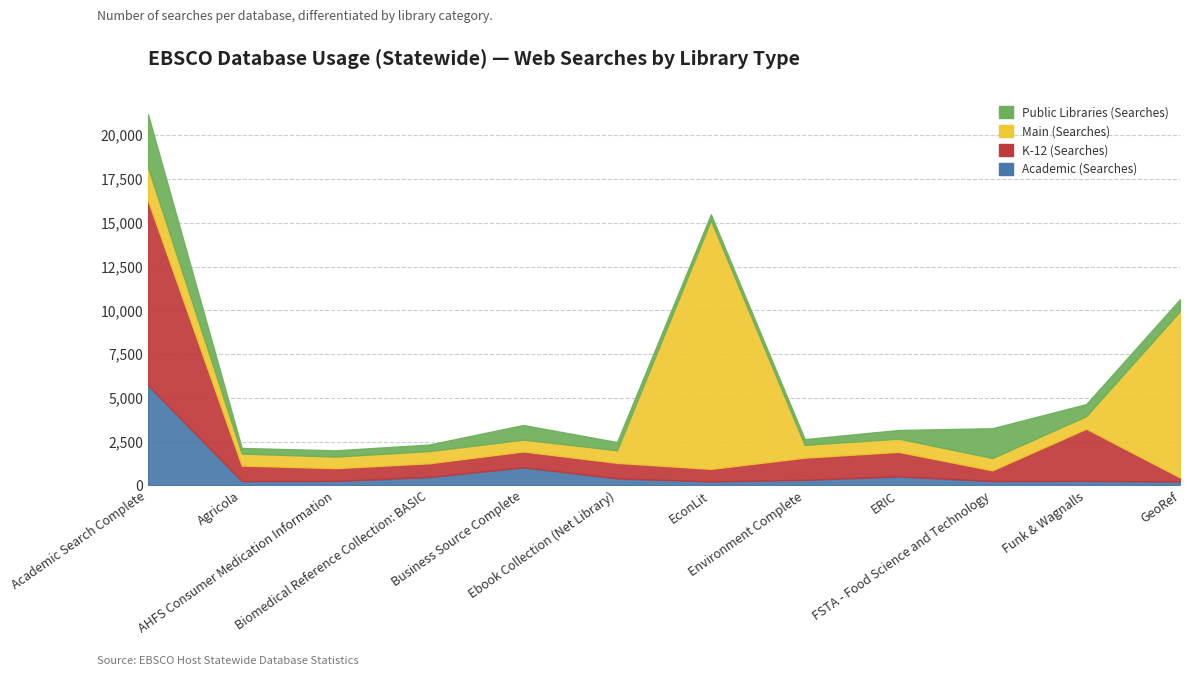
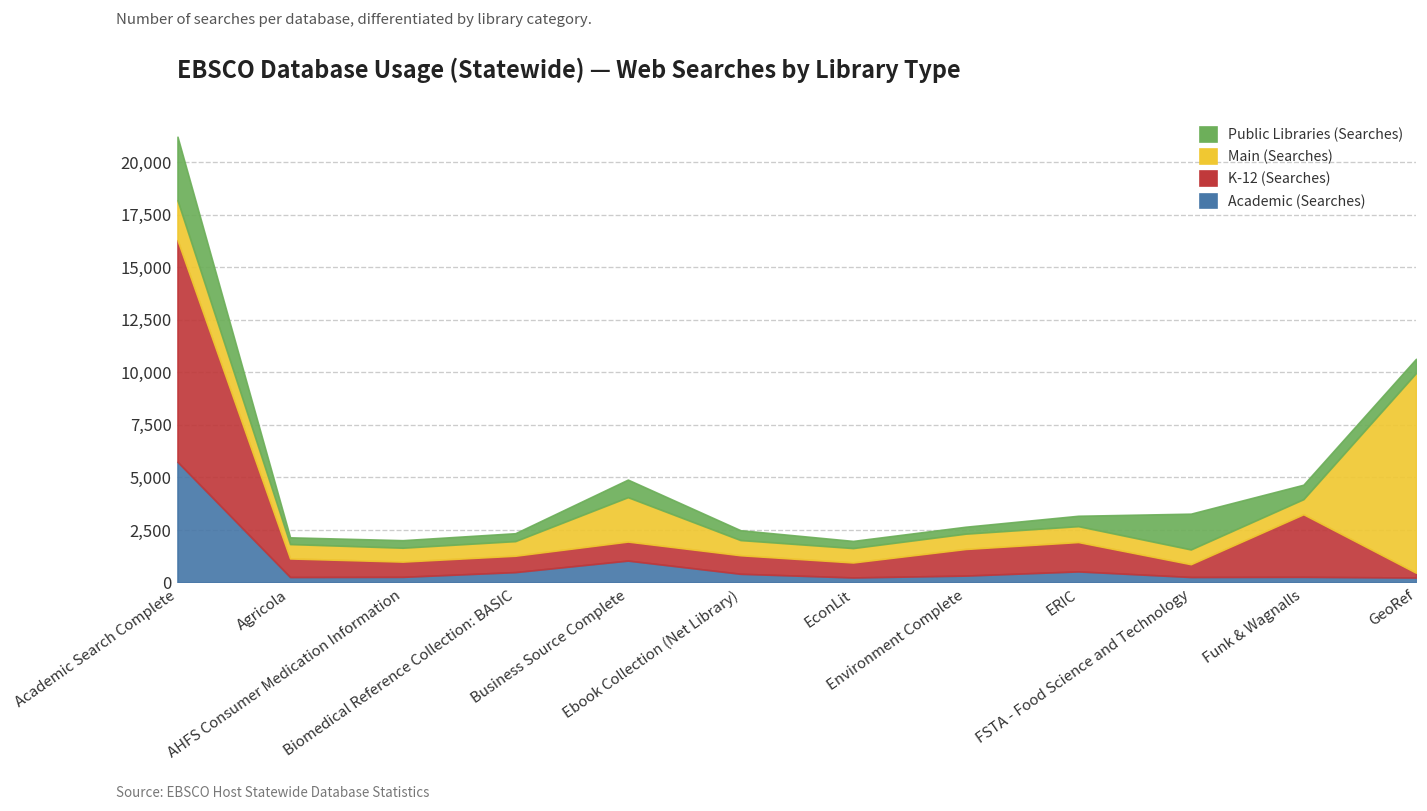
  {
    "Academic (Searches)": {
      "Academic Search Complete": "5,700",
      "Agricola": "300",
      "AHFS Consumer Medication Information": "300",
      "Biomedical Reference Collection: BASIC": "500",
      "Business Source Complete": "1,000",
      "Ebook Collection (Net Library)": "400",
      "EconLit": "200",
      "Environment Complete": "300",
      "ERIC": "500",
      "FSTA - Food Science and Technology": "300",
      "Funk & Wagnalls": "300",
      "GeoRef": "200"
    },
    "K-12 (Searches)": {
      "Academic Search Complete": "10,500",
      "Agricola": "900",
      "AHFS Consumer Medication Information": "700",
      "Biomedical Reference Collection: BASIC": "800",
      "Business Source Complete": "900",
      "Ebook Collection (Net Library)": "900",
      "EconLit": "700",
      "Environment Complete": "1,300",
      "ERIC": "1,400",
      "FSTA - Food Science and Technology": "600",
      "Funk & Wagnalls": "3,000",
      "GeoRef": "200"
    },
    "Main (Searches)": {
      "Academic Search Complete": "1,900",
      "Agricola": "700",
      "AHFS Consumer Medication Information": "700",
      "Biomedical Reference Collection: BASIC": "700",
-     "Business Source Complete": "700",
+     "Business Source Complete": "2,100",
      "Ebook Collection (Net Library)": "700",
-     "EconLit": "14,200",
+     "EconLit": "700",
      "Environment Complete": "700",
      "ERIC": "800",
      "FSTA - Food Science and Technology": "700",
      "Funk & Wagnalls": "700",
      "GeoRef": "9,500"
    },
    "Public Libraries (Searches)": {
      "Academic Search Complete": "3,000",
      "Agricola": "300",
      "AHFS Consumer Medication Information": "400",
      "Biomedical Reference Collection: BASIC": "400",
      "Business Source Complete": "800",
      "Ebook Collection (Net Library)": "500",
      "EconLit": "300",
      "Environment Complete": "300",
      "ERIC": "500",
      "FSTA - Food Science and Technology": "1,700",
      "Funk & Wagnalls": "700",
      "GeoRef": "700"
    }
  }
